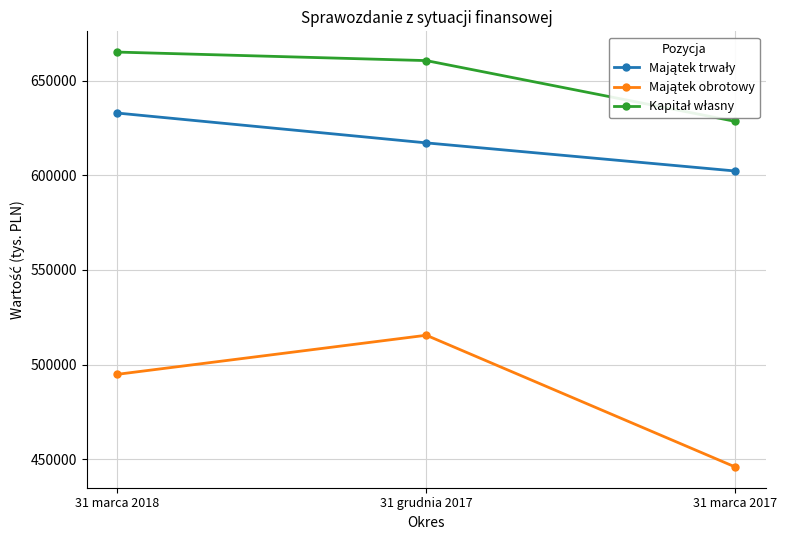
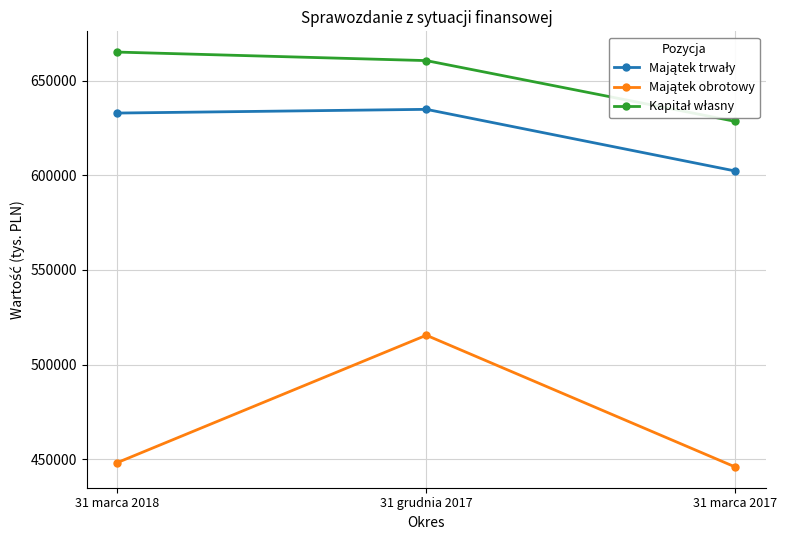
  {
    "Majątek trwały": {
      "31 marca 2018": 633000,
-     "31 grudnia 2017": 617000,
+     "31 grudnia 2017": 635000,
      "31 marca 2017": 602000
    },
    "Majątek obrotowy": {
-     "31 marca 2018": 495000,
+     "31 marca 2018": 448000,
      "31 grudnia 2017": 516000,
      "31 marca 2017": 446000
    },
    "Kapitał własny": {
      "31 marca 2018": 665000,
      "31 grudnia 2017": 661000,
      "31 marca 2017": 628000
    }
  }
